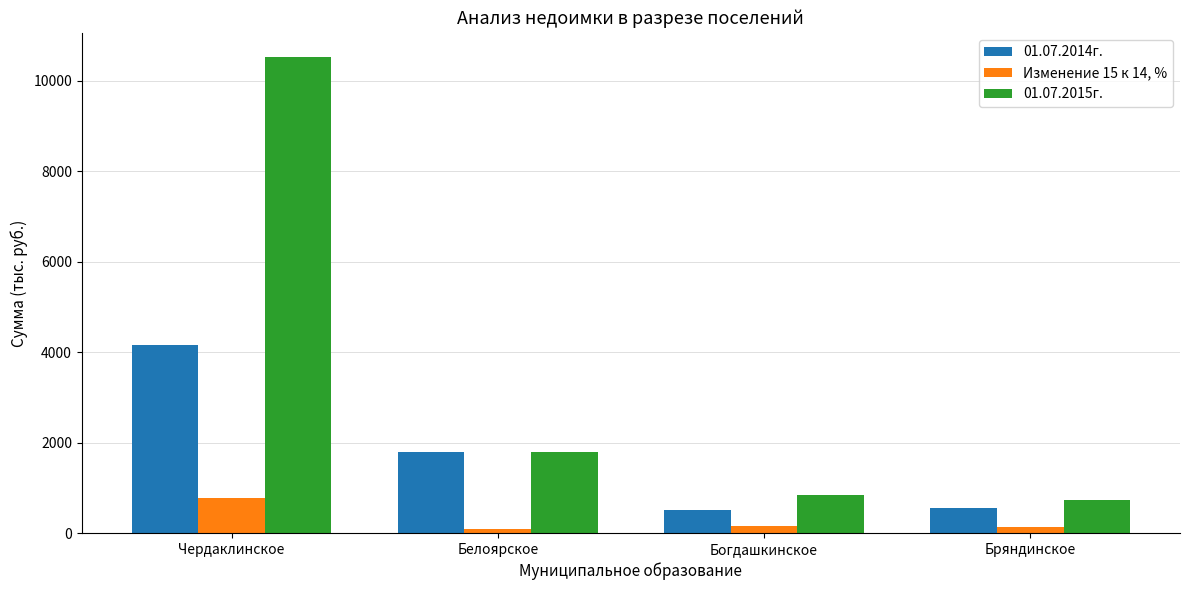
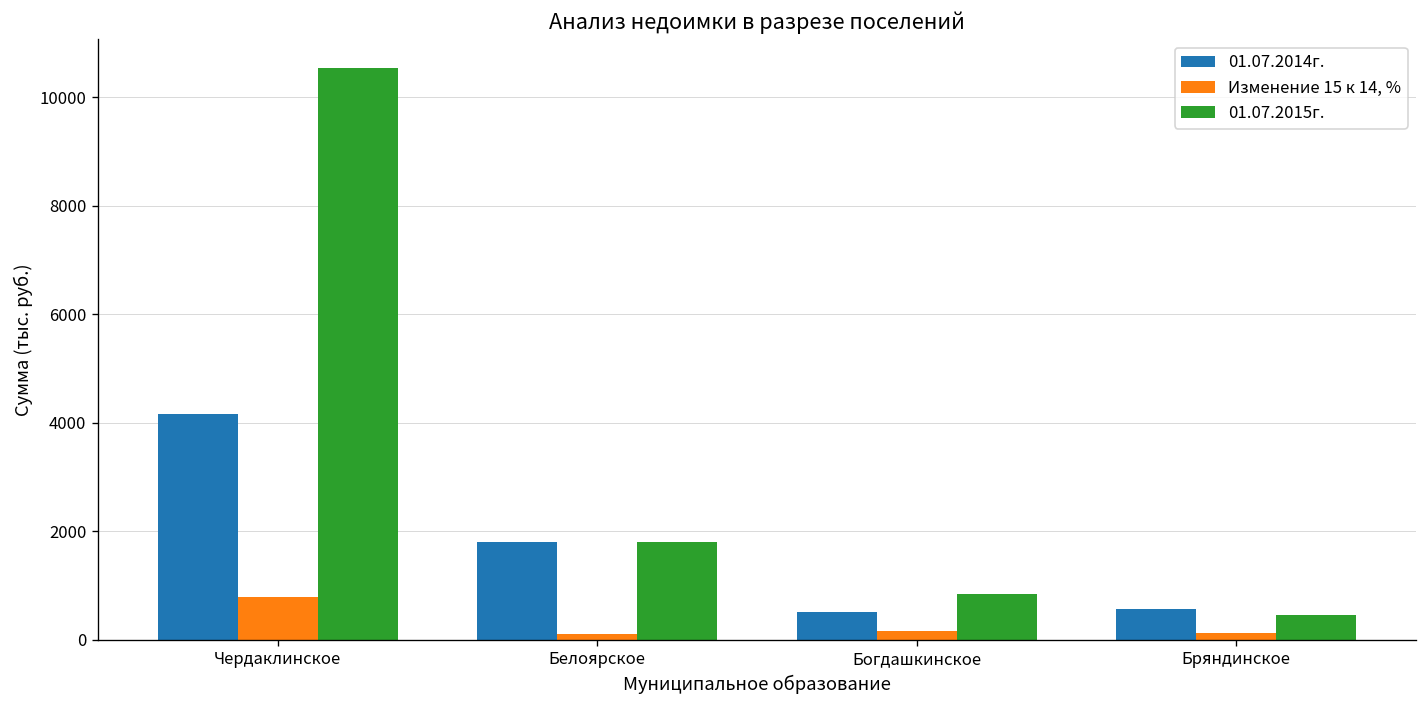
  {
    "01.07.2014г.": {
      "Чердаклинское": 4200,
      "Белоярское": 1800,
      "Богдашкинское": 500,
      "Бряндинское": 600
    },
    "Изменение 15 к 14, %": {
      "Чердаклинское": 800,
      "Белоярское": 100,
      "Богдашкинское": 200,
      "Бряндинское": 100
    },
    "01.07.2015г.": {
      "Чердаклинское": 10500,
      "Белоярское": 1800,
      "Богдашкинское": 800,
-     "Бряндинское": 700
+     "Бряндинское": 500
    }
  }
